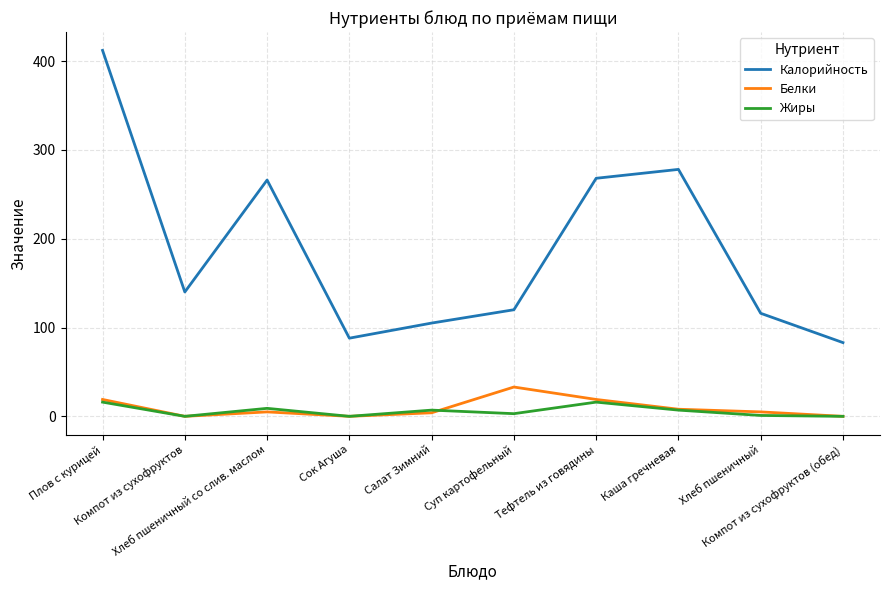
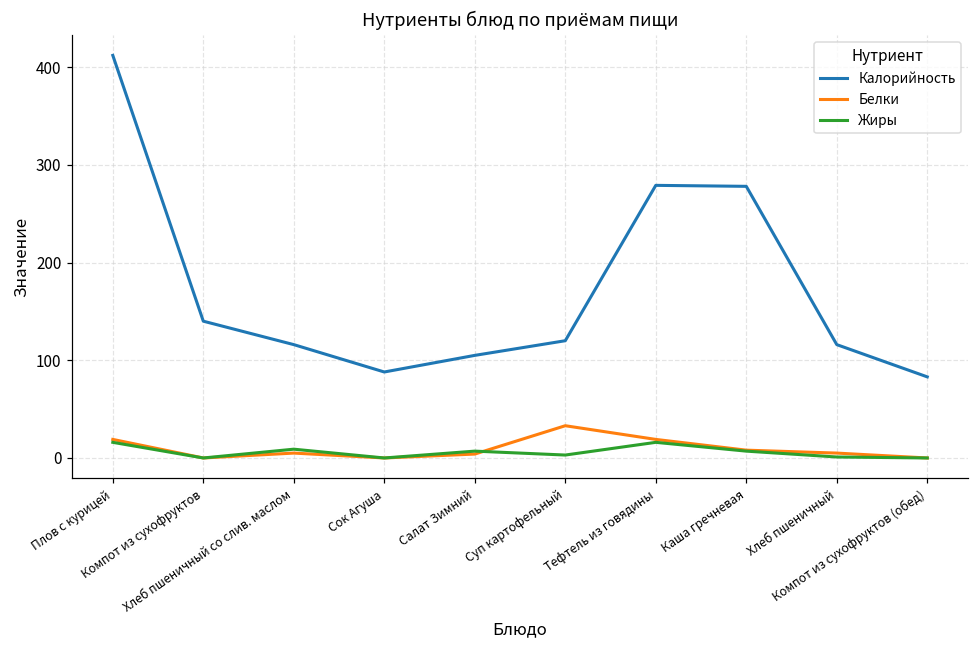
  {
    "Калорийность": {
      "Плов с курицей": 410,
      "Компот из сухофруктов": 140,
-     "Хлеб пшеничный со слив. маслом": 270,
+     "Хлеб пшеничный со слив. маслом": 120,
      "Сок Агуша": 90,
      "Салат Зимний": 110,
      "Суп картофельный": 120,
-     "Тефтель из говядины": 270,
+     "Тефтель из говядины": 280,
      "Каша гречневая": 280,
      "Хлеб пшеничный": 120,
      "Компот из сухофруктов (обед)": 80
    },
    "Белки": {
      "Плов с курицей": 20,
      "Хлеб пшеничный со слив. маслом": 10,
      "Салат Зимний": 0,
      "Суп картофельный": 30,
      "Тефтель из говядины": 20,
      "Хлеб пшеничный": 10
    },
    "Жиры": {
      "Плов с курицей": 20,
      "Хлеб пшеничный со слив. маслом": 10,
      "Салат Зимний": 10,
      "Суп картофельный": 0,
      "Тефтель из говядины": 20,
      "Хлеб пшеничный": 0
    }
  }
